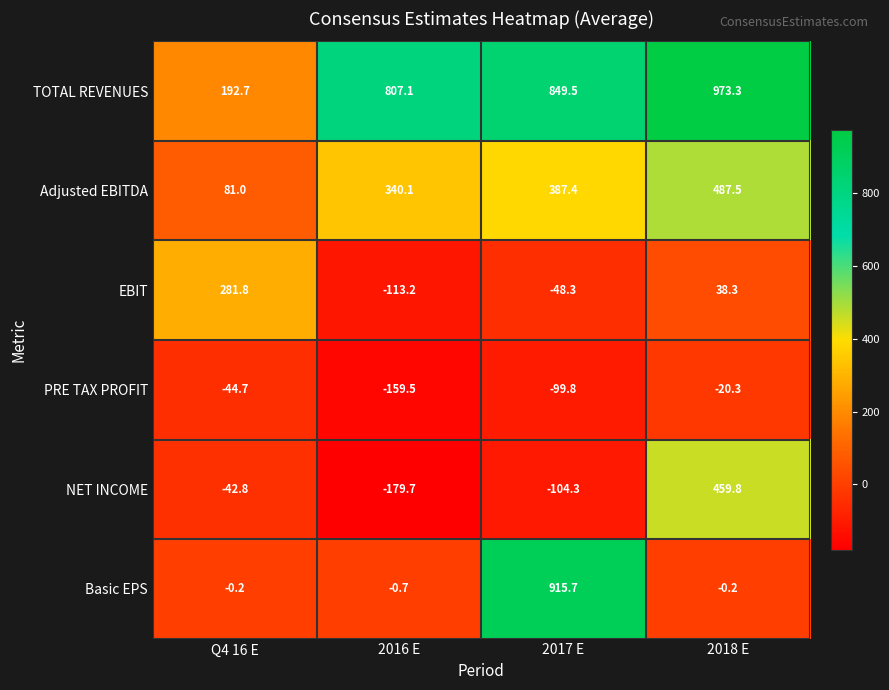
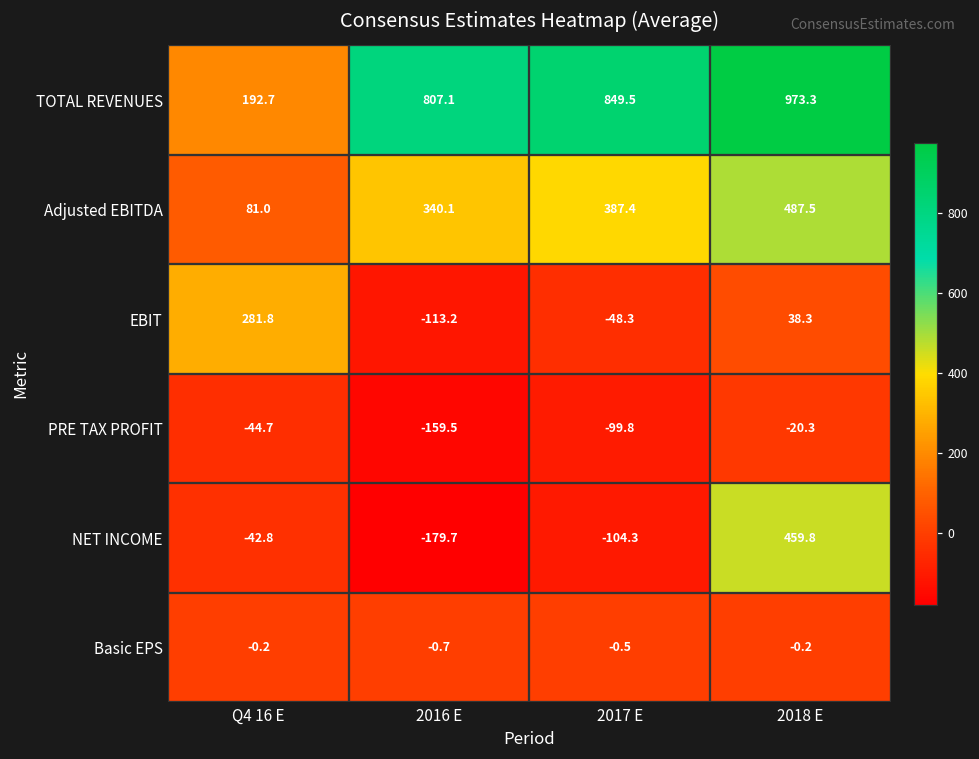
  {
    "TOTAL REVENUES": {
      "Q4 16 E": 192.7,
      "2016 E": 807.1,
      "2017 E": 849.5,
      "2018 E": 973.3
    },
    "Adjusted EBITDA": {
      "Q4 16 E": 81.0,
      "2016 E": 340.1,
      "2017 E": 387.4,
      "2018 E": 487.5
    },
    "EBIT": {
      "Q4 16 E": 281.8,
      "2016 E": -113.2,
      "2017 E": -48.3,
      "2018 E": 38.3
    },
    "PRE TAX PROFIT": {
      "Q4 16 E": -44.7,
      "2016 E": -159.5,
      "2017 E": -99.8,
      "2018 E": -20.3
    },
    "NET INCOME": {
      "Q4 16 E": -42.8,
      "2016 E": -179.7,
      "2017 E": -104.3,
      "2018 E": 459.8
    },
    "Basic EPS": {
      "Q4 16 E": -0.2,
      "2016 E": -0.7,
-     "2017 E": 915.7,
+     "2017 E": -0.5,
      "2018 E": -0.2
    }
  }
